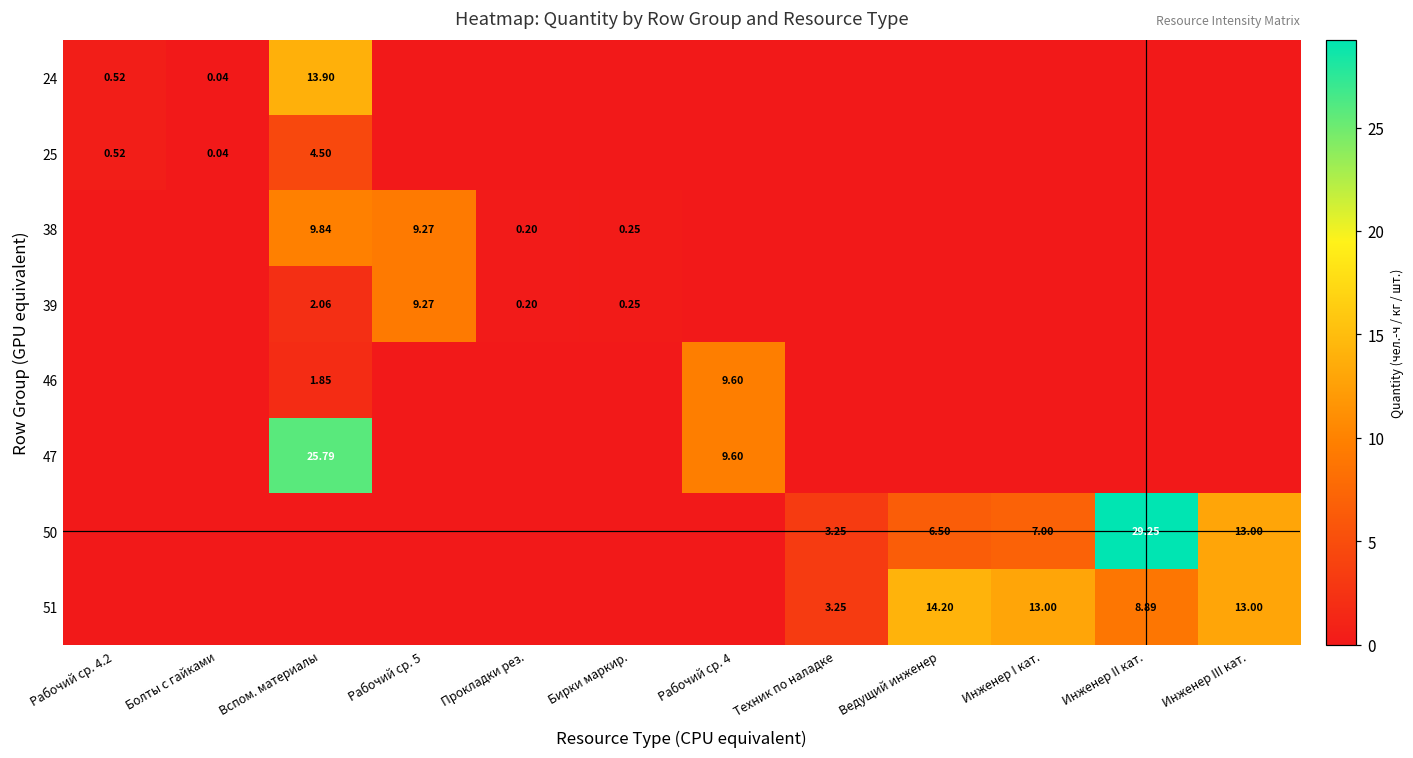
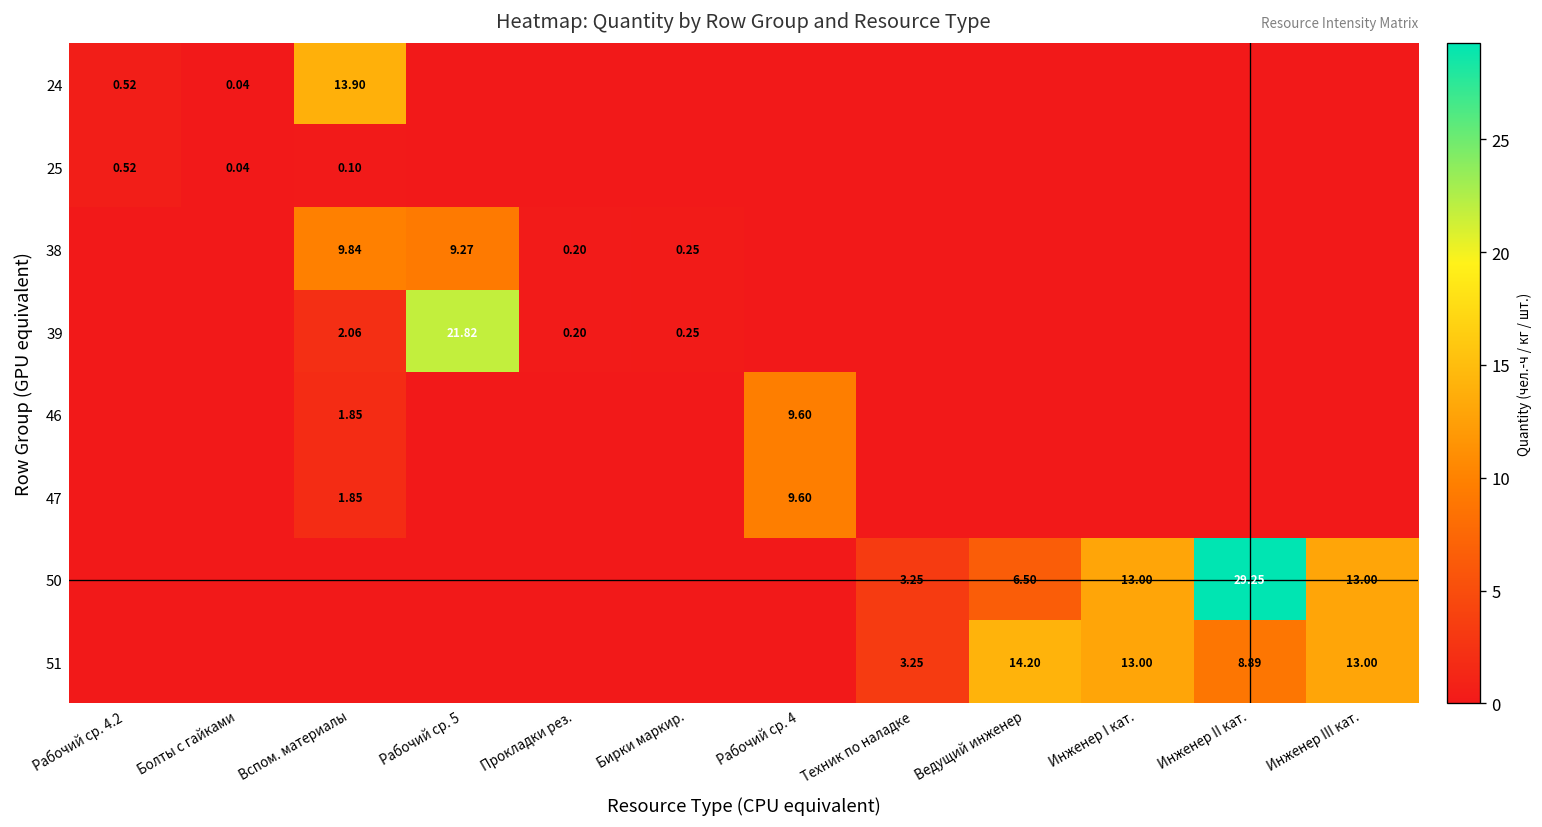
  {
    "24": {
      "Рабочий ср. 4.2": 0.52,
      "Болты с гайками": 0.04,
      "Вспом. материалы": 13.90
    },
    "25": {
      "Рабочий ср. 4.2": 0.52,
      "Болты с гайками": 0.04,
-     "Вспом. материалы": 4.50
+     "Вспом. материалы": 0.10
    },
    "38": {
      "Вспом. материалы": 9.84,
      "Рабочий ср. 5": 9.27,
      "Прокладки рез.": 0.20,
      "Бирки маркир.": 0.25
    },
    "39": {
      "Вспом. материалы": 2.06,
-     "Рабочий ср. 5": 9.27,
+     "Рабочий ср. 5": 21.82,
      "Прокладки рез.": 0.20,
      "Бирки маркир.": 0.25
    },
    "46": {
      "Вспом. материалы": 1.85,
      "Рабочий ср. 4": 9.60
    },
    "47": {
-     "Вспом. материалы": 25.79,
+     "Вспом. материалы": 1.85,
      "Рабочий ср. 4": 9.60
    },
    "50": {
      "Техник по наладке": 3.25,
      "Ведущий инженер": 6.50,
-     "Инженер I кат.": 7.00,
+     "Инженер I кат.": 13.00,
      "Инженер II кат.": 29.25,
      "Инженер III кат.": 13.00
    },
    "51": {
      "Техник по наладке": 3.25,
      "Ведущий инженер": 14.20,
      "Инженер I кат.": 13.00,
      "Инженер II кат.": 8.89,
      "Инженер III кат.": 13.00
    }
  }
